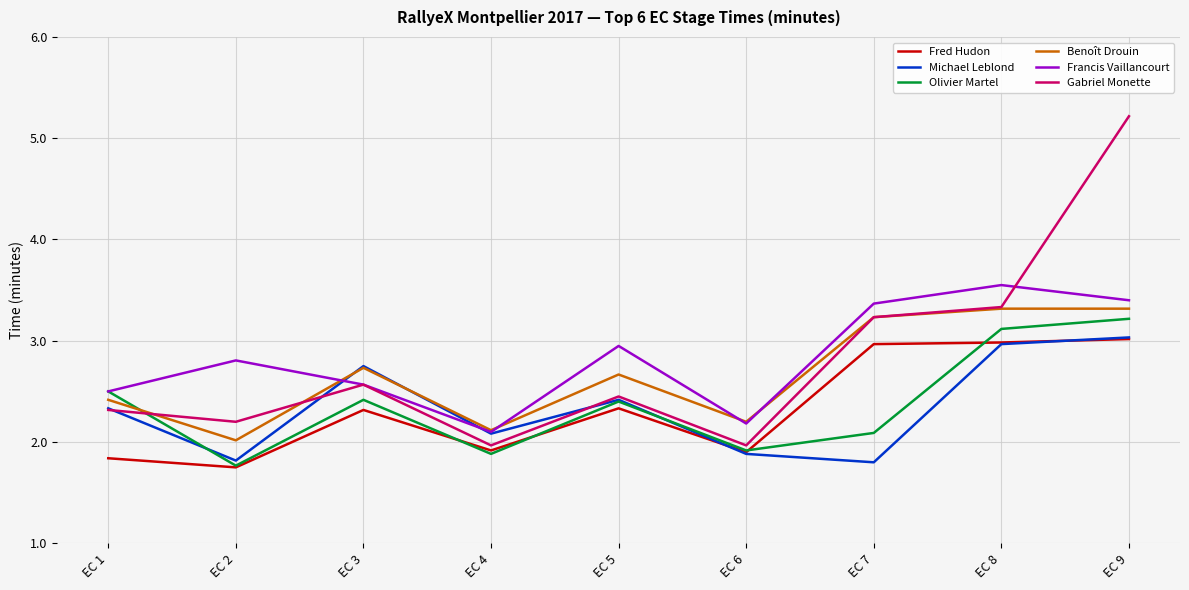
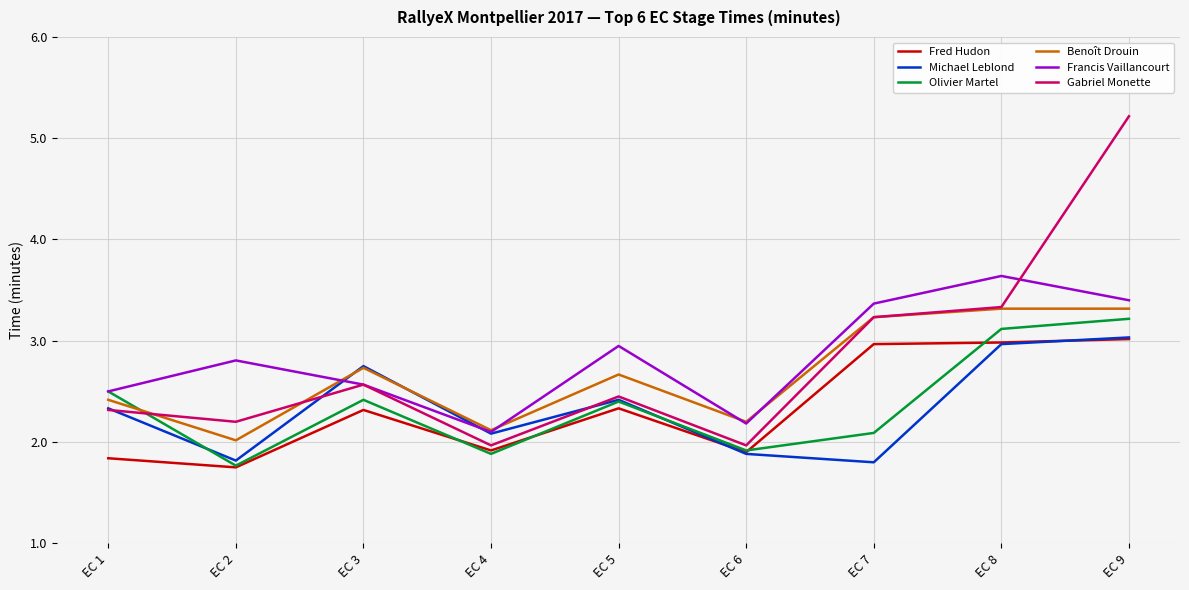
  {
    "Fred Hudon": {
      "EC 1": 1.84,
      "EC 3": 2.32,
      "EC 4": 1.92,
      "EC 5": 2.33,
      "EC 7": 2.97
    },
    "Michael Leblond": {
      "EC 2": 1.82,
      "EC 7": 1.80
    },
    "Olivier Martel": {
      "EC 3": 2.42,
      "EC 4": 1.88,
      "EC 7": 2.09,
      "EC 8": 3.12,
      "EC 9": 3.22
    },
    "Benoît Drouin": {
      "EC 1": 2.42,
      "EC 2": 2.02,
      "EC 5": 2.67,
      "EC 9": 3.32
    },
    "Francis Vaillancourt": {
      "EC 2": 2.81,
      "EC 5": 2.95,
      "EC 7": 3.37,
-     "EC 8": 3.55,
+     "EC 8": 3.64,
      "EC 9": 3.40
    },
    "Gabriel Monette": {
      "EC 2": 2.20,
      "EC 4": 1.97,
      "EC 5": 2.45,
      "EC 6": 1.97,
      "EC 9": 5.22
    }
  }
